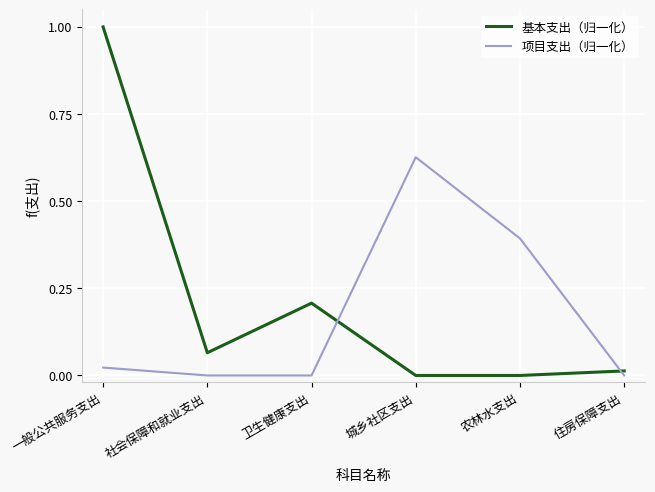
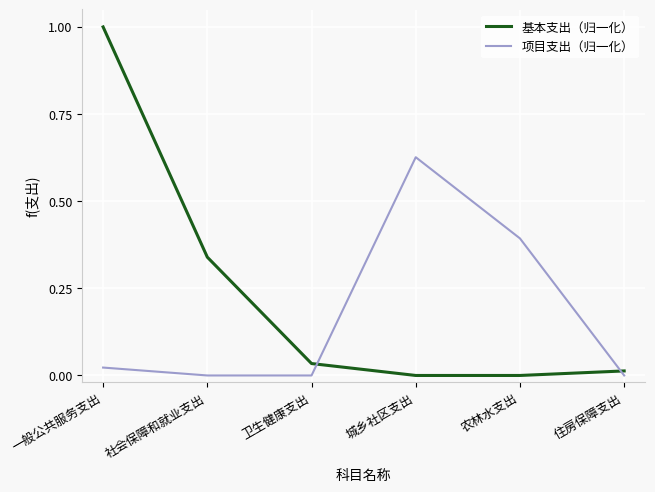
  {
    "基本支出（归一化）": {
      "一般公共服务支出": 1.00,
-     "社会保障和就业支出": 0.07,
-     "卫生健康支出": 0.21,
+     "社会保障和就业支出": 0.34,
+     "卫生健康支出": 0.03,
      "城乡社区支出": 0.00,
      "农林水支出": 0.00,
      "住房保障支出": 0.01
    },
    "项目支出（归一化）": {
      "一般公共服务支出": 0.02,
      "社会保障和就业支出": 0.00,
      "卫生健康支出": 0.00,
      "城乡社区支出": 0.63,
      "农林水支出": 0.39,
      "住房保障支出": 0.00
    }
  }
